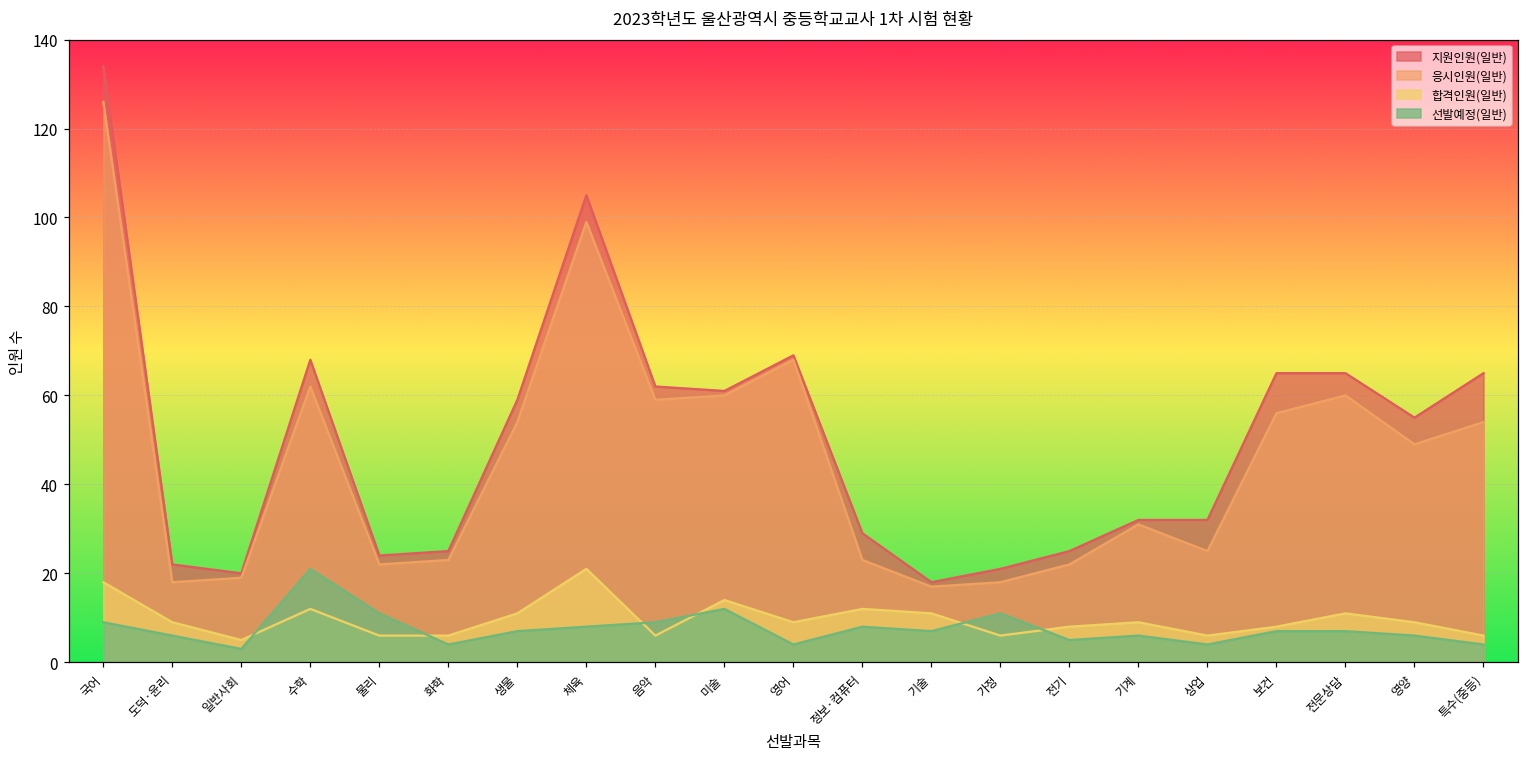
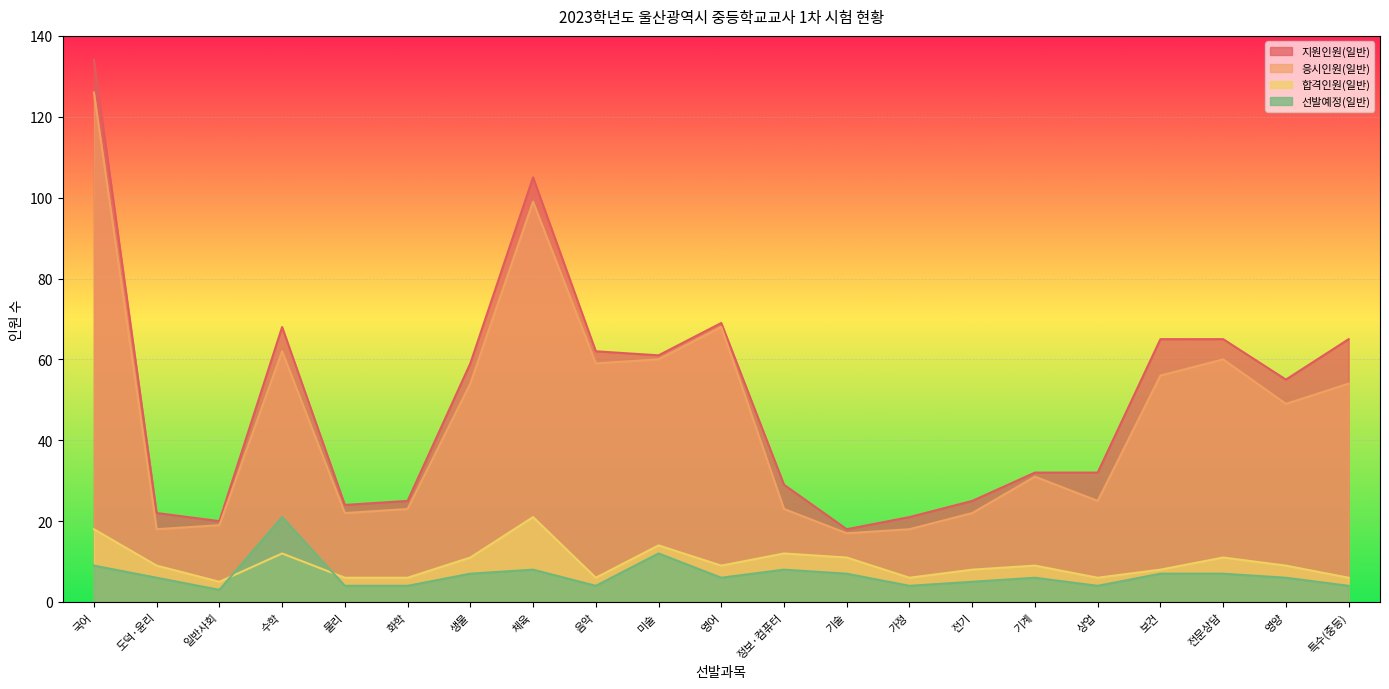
  {
    "선발예정(일반)": {
      "국어": 9,
      "도덕·윤리": 6,
      "일반사회": 3,
      "수학": 21,
-     "물리": 11,
+     "물리": 4,
      "화학": 4,
      "생물": 7,
      "체육": 8,
-     "음악": 9,
+     "음악": 4,
      "미술": 12,
-     "영어": 4,
+     "영어": 6,
      "정보·컴퓨터": 8,
      "기술": 7,
-     "가정": 11,
+     "가정": 4,
      "전기": 5,
      "기계": 6,
      "상업": 4,
      "보건": 7,
      "전문상담": 7,
      "영양": 6,
      "특수(중등)": 4
    }
  }
